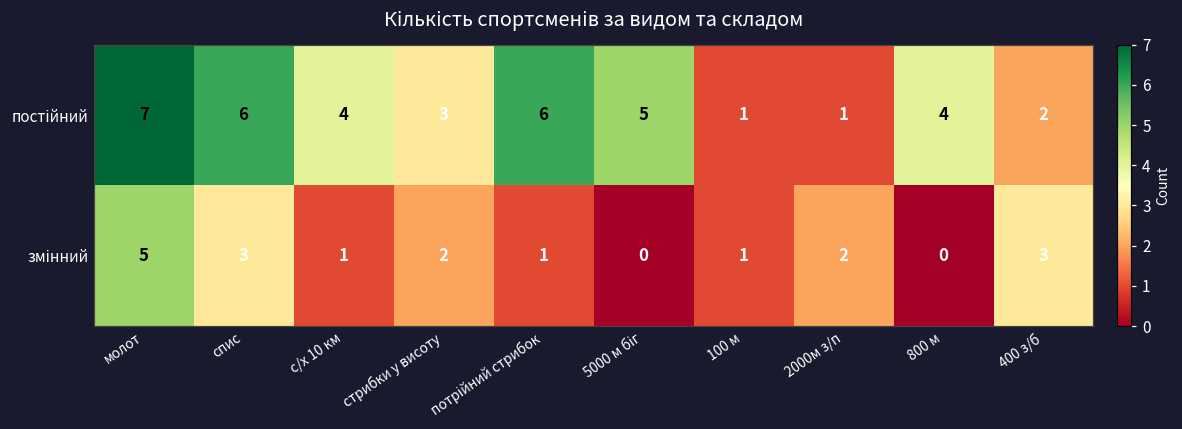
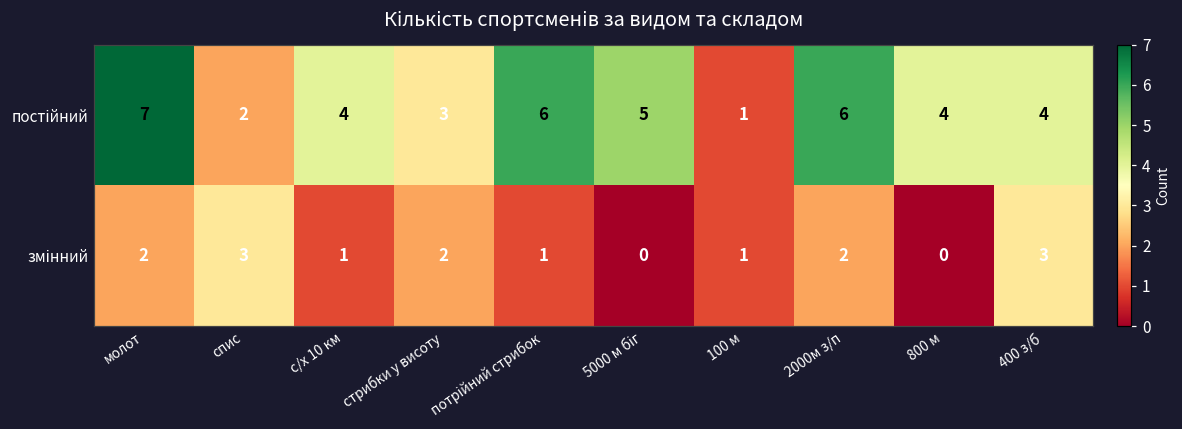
  {
    "постійний": {
      "молот": 7,
-     "спис": 6,
+     "спис": 2,
      "с/х 10 км": 4,
      "стрибки у висоту": 3,
      "потрійний стрибок": 6,
      "5000 м біг": 5,
      "100 м": 1,
-     "2000м з/п": 1,
+     "2000м з/п": 6,
      "800 м": 4,
-     "400 з/б": 2
+     "400 з/б": 4
    },
    "змінний": {
-     "молот": 5,
+     "молот": 2,
      "спис": 3,
      "с/х 10 км": 1,
      "стрибки у висоту": 2,
      "потрійний стрибок": 1,
      "5000 м біг": 0,
      "100 м": 1,
      "2000м з/п": 2,
      "800 м": 0,
      "400 з/б": 3
    }
  }
